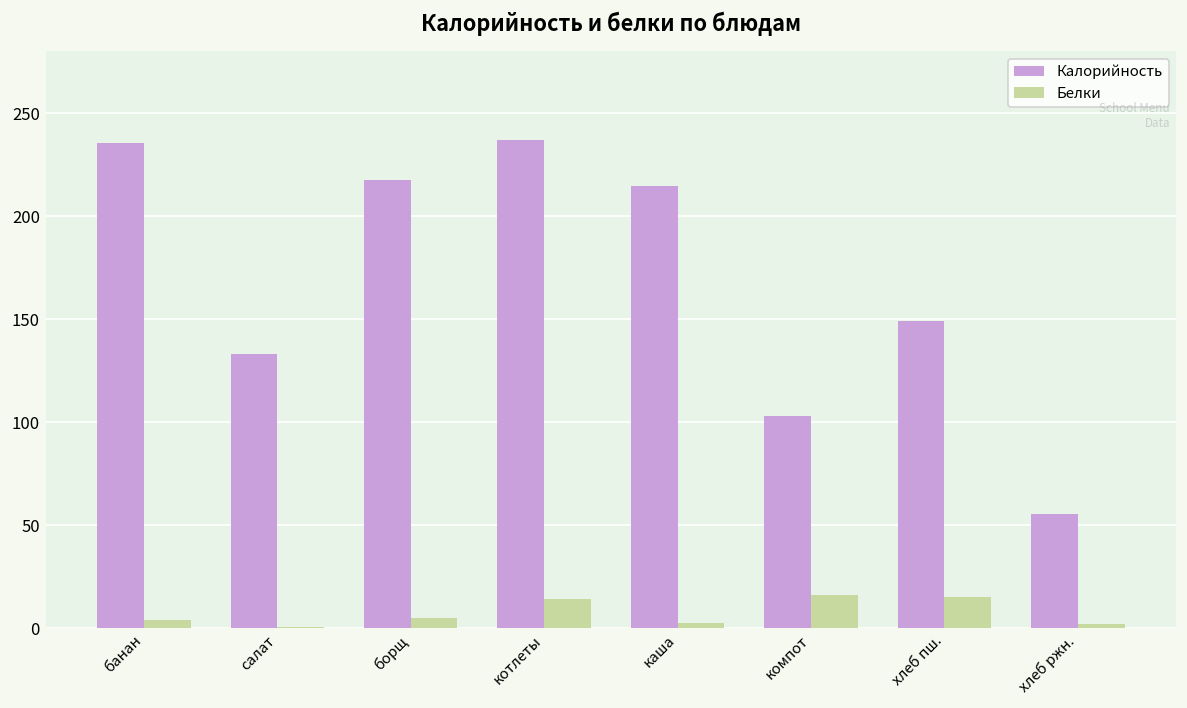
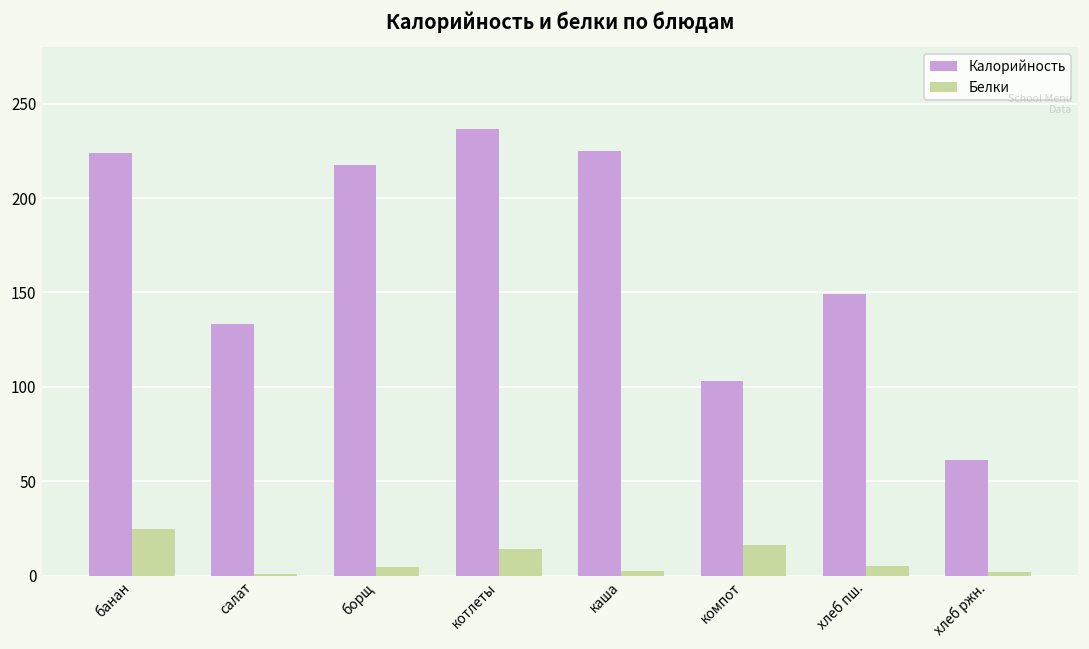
  {
    "Калорийность": {
-     "банан": 235,
+     "банан": 224,
      "салат": 133,
      "борщ": 218,
      "котлеты": 237,
-     "каша": 215,
+     "каша": 225,
      "компот": 103,
      "хлеб пш.": 149,
-     "хлеб ржн.": 55
+     "хлеб ржн.": 61
    },
    "Белки": {
-     "банан": 4,
+     "банан": 25,
      "борщ": 5,
      "котлеты": 14,
      "каша": 2,
      "компот": 16,
-     "хлеб пш.": 15,
+     "хлеб пш.": 5,
      "хлеб ржн.": 2
    }
  }
